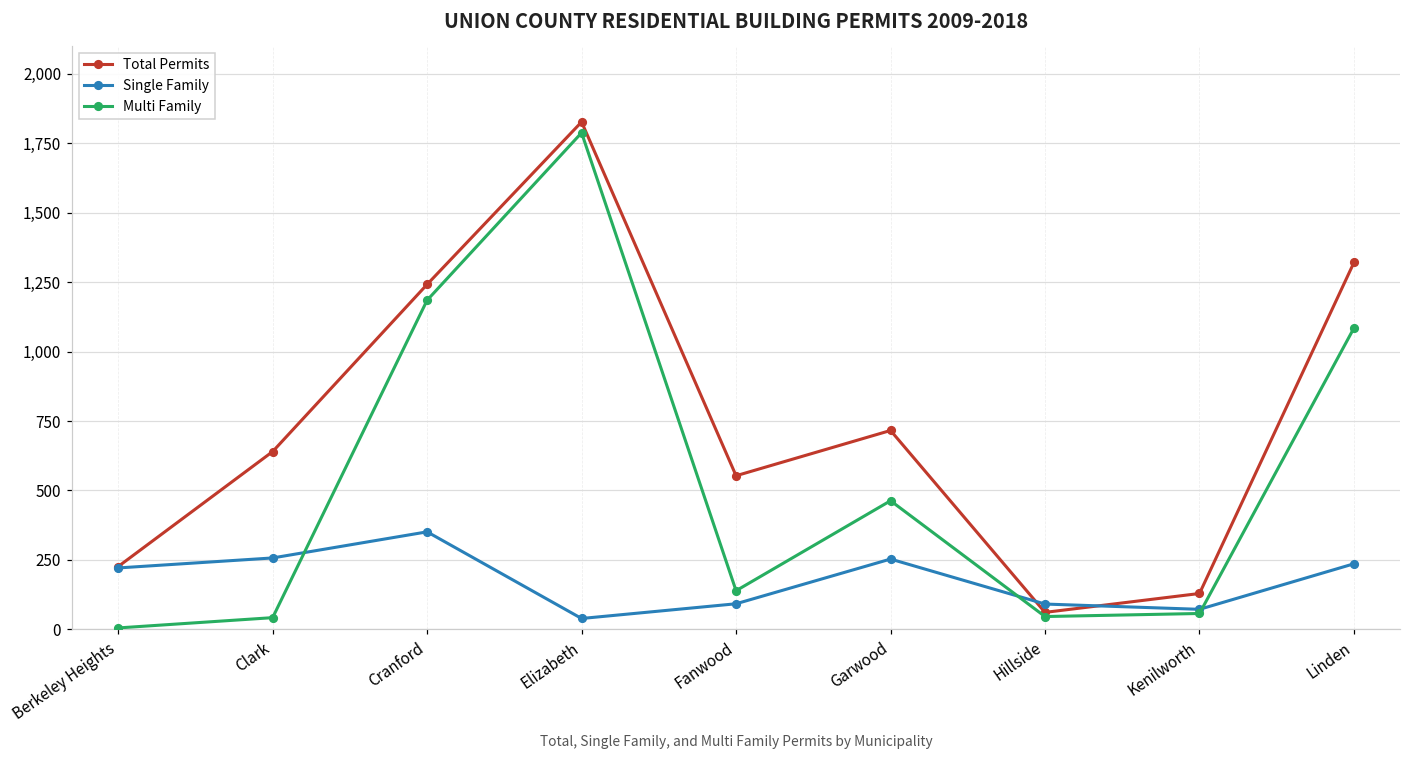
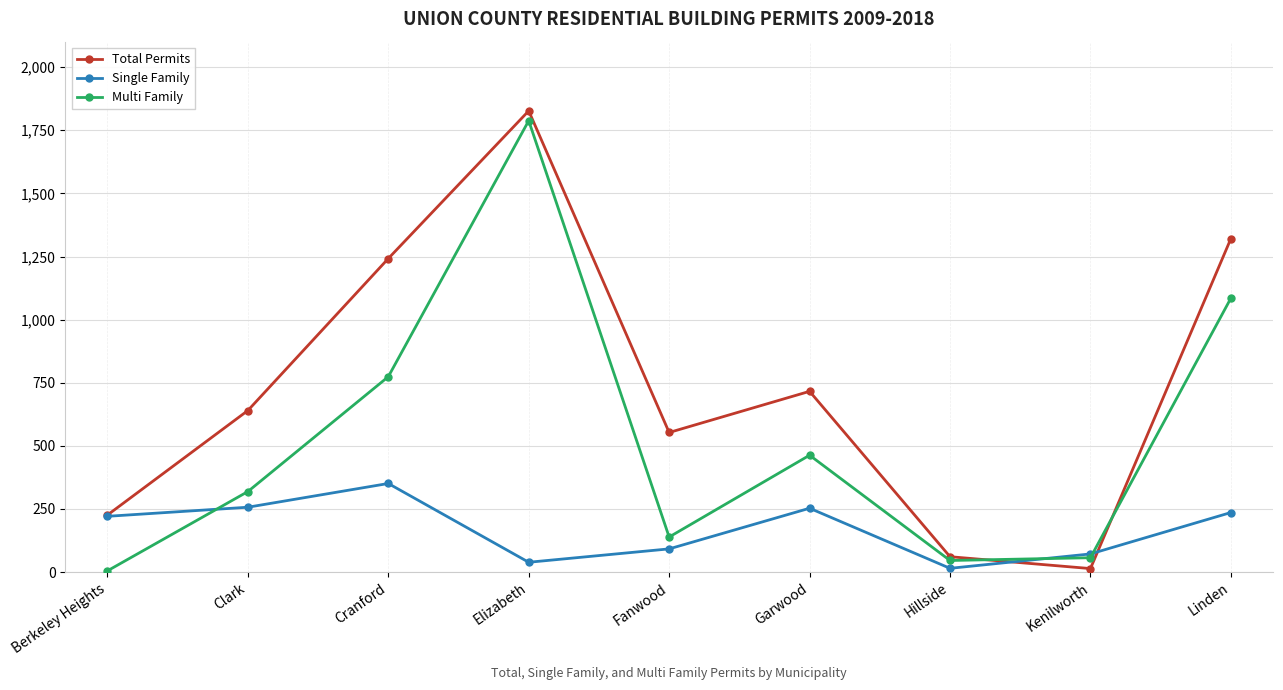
  {
    "Total Permits": {
      "Clark": "640",
      "Cranford": "1,240",
      "Elizabeth": "1,830",
      "Fanwood": "550",
      "Garwood": "720",
      "Hillside": "60",
-     "Kenilworth": "130",
+     "Kenilworth": "10",
      "Linden": "1,320"
    },
    "Single Family": {
      "Clark": "260",
      "Cranford": "350",
      "Elizabeth": "40",
      "Fanwood": "90",
      "Garwood": "250",
-     "Hillside": "90",
+     "Hillside": "20",
      "Kenilworth": "70",
      "Linden": "240"
    },
    "Multi Family": {
      "Berkeley Heights": "10",
-     "Clark": "40",
-     "Cranford": "1,190",
+     "Clark": "320",
+     "Cranford": "770",
      "Elizabeth": "1,790",
      "Fanwood": "140",
      "Garwood": "460",
      "Hillside": "50",
      "Kenilworth": "60",
      "Linden": "1,090"
    }
  }
